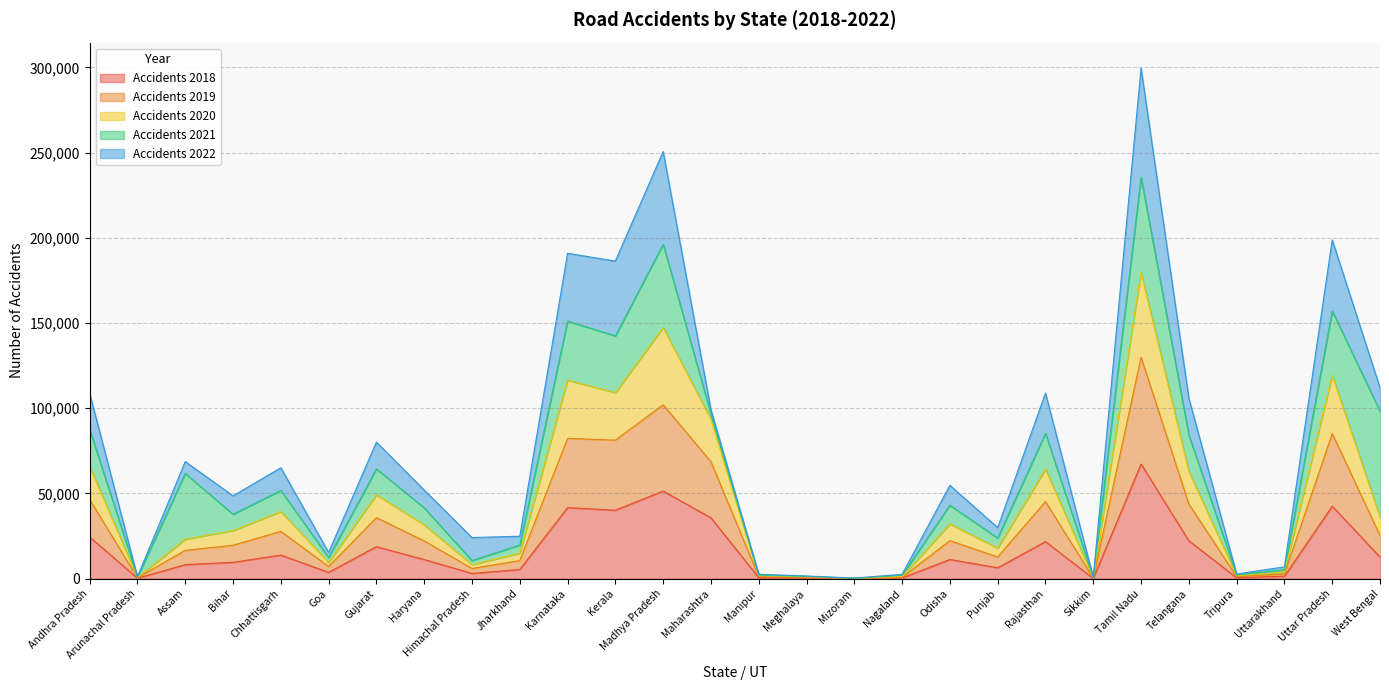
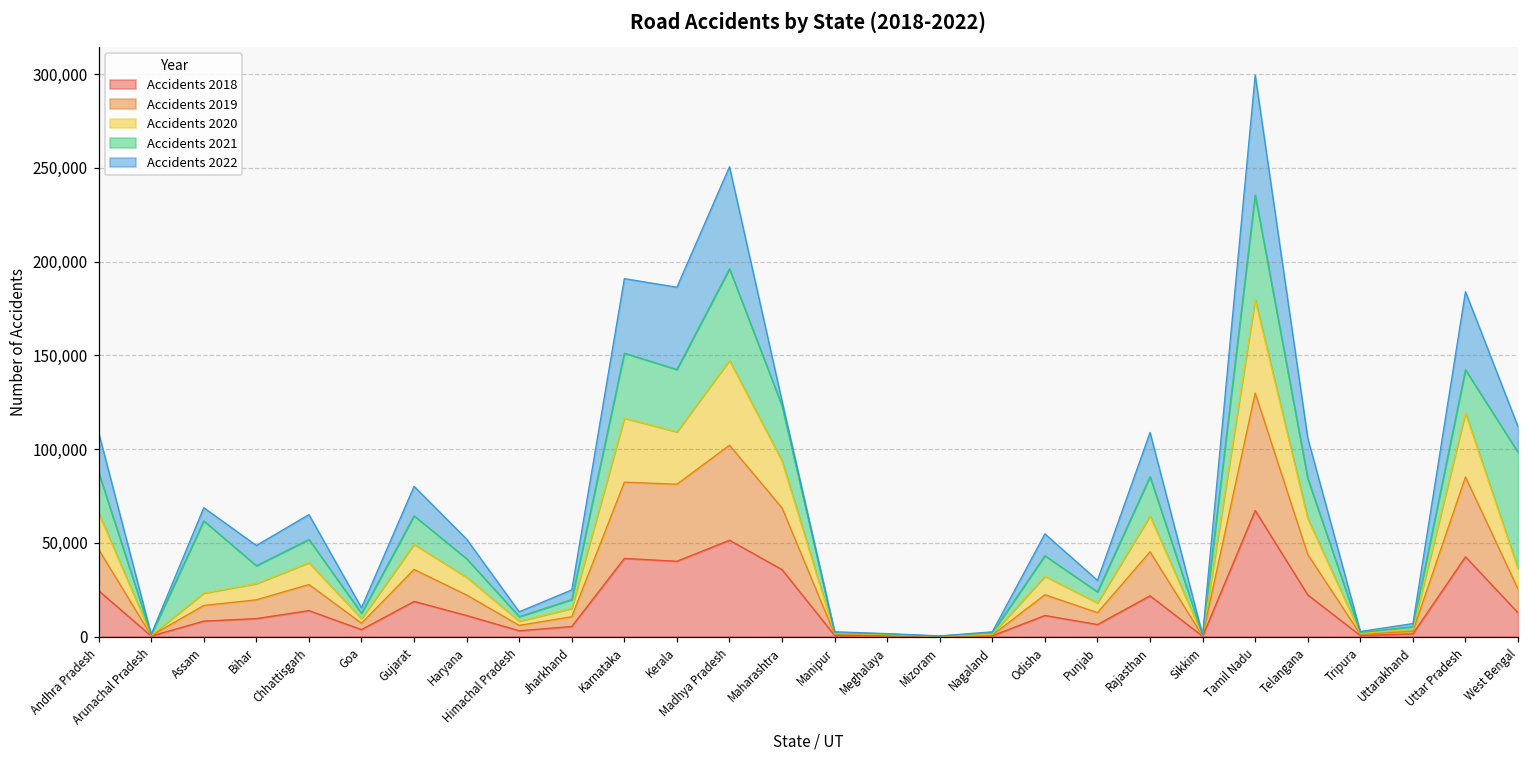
  {
    "Accidents 2021": {
      "Andhra Pradesh": "22,000",
      "Assam": "39,000",
      "Bihar": "10,000",
      "Chhattisgarh": "12,000",
      "Goa": "3,000",
      "Gujarat": "15,000",
      "Haryana": "10,000",
      "Himachal Pradesh": "2,000",
      "Jharkhand": "5,000",
      "Karnataka": "35,000",
      "Kerala": "33,000",
      "Madhya Pradesh": "49,000",
-     "Maharashtra": "3,000",
+     "Maharashtra": "29,000",
      "Odisha": "11,000",
      "Punjab": "6,000",
      "Rajasthan": "21,000",
      "Tamil Nadu": "56,000",
      "Telangana": "21,000",
-     "Uttar Pradesh": "38,000",
+     "Uttar Pradesh": "23,000",
      "West Bengal": "62,000"
    },
    "Accidents 2022": {
      "Andhra Pradesh": "21,000",
      "Assam": "7,000",
      "Bihar": "11,000",
      "Chhattisgarh": "13,000",
      "Goa": "3,000",
      "Gujarat": "16,000",
      "Haryana": "10,000",
-     "Himachal Pradesh": "14,000",
+     "Himachal Pradesh": "3,000",
      "Jharkhand": "5,000",
      "Karnataka": "40,000",
      "Kerala": "44,000",
      "Madhya Pradesh": "54,000",
      "Maharashtra": "3,000",
      "Odisha": "12,000",
      "Punjab": "6,000",
      "Rajasthan": "24,000",
      "Tamil Nadu": "64,000",
      "Telangana": "22,000",
      "Uttarakhand": "2,000",
      "Uttar Pradesh": "42,000",
      "West Bengal": "14,000"
    }
  }
